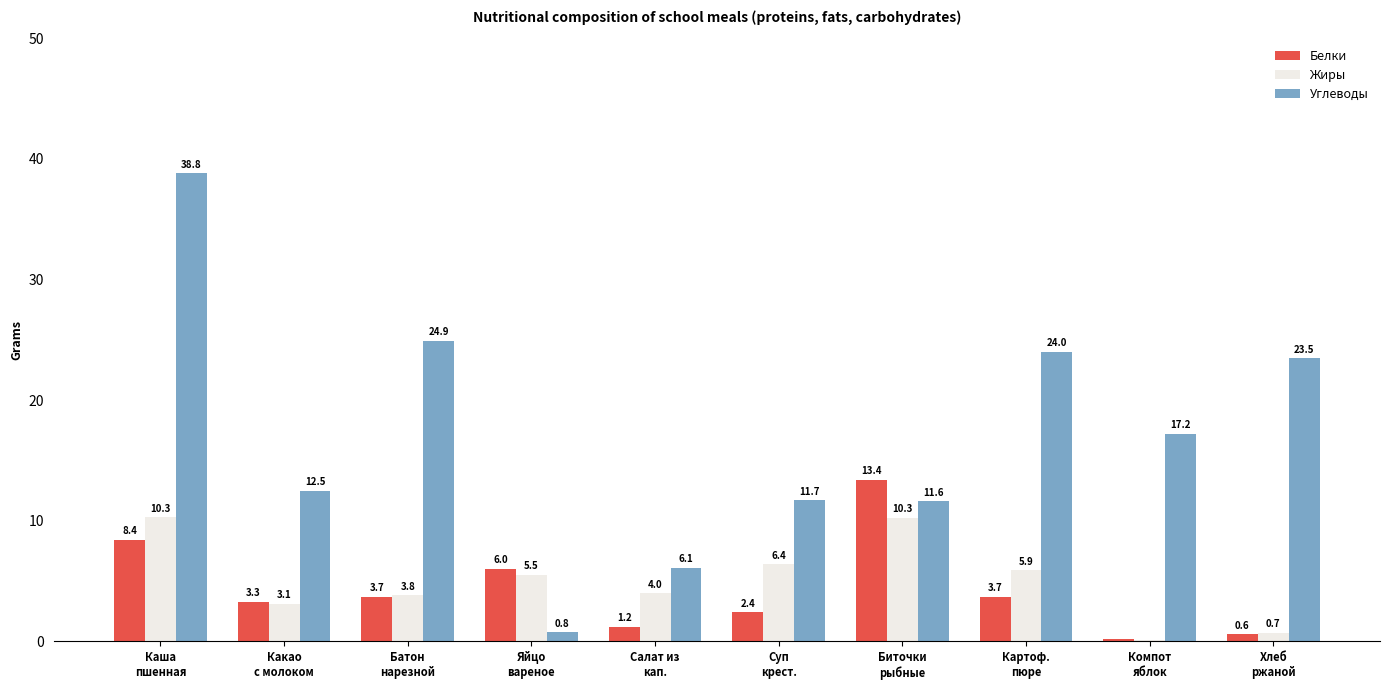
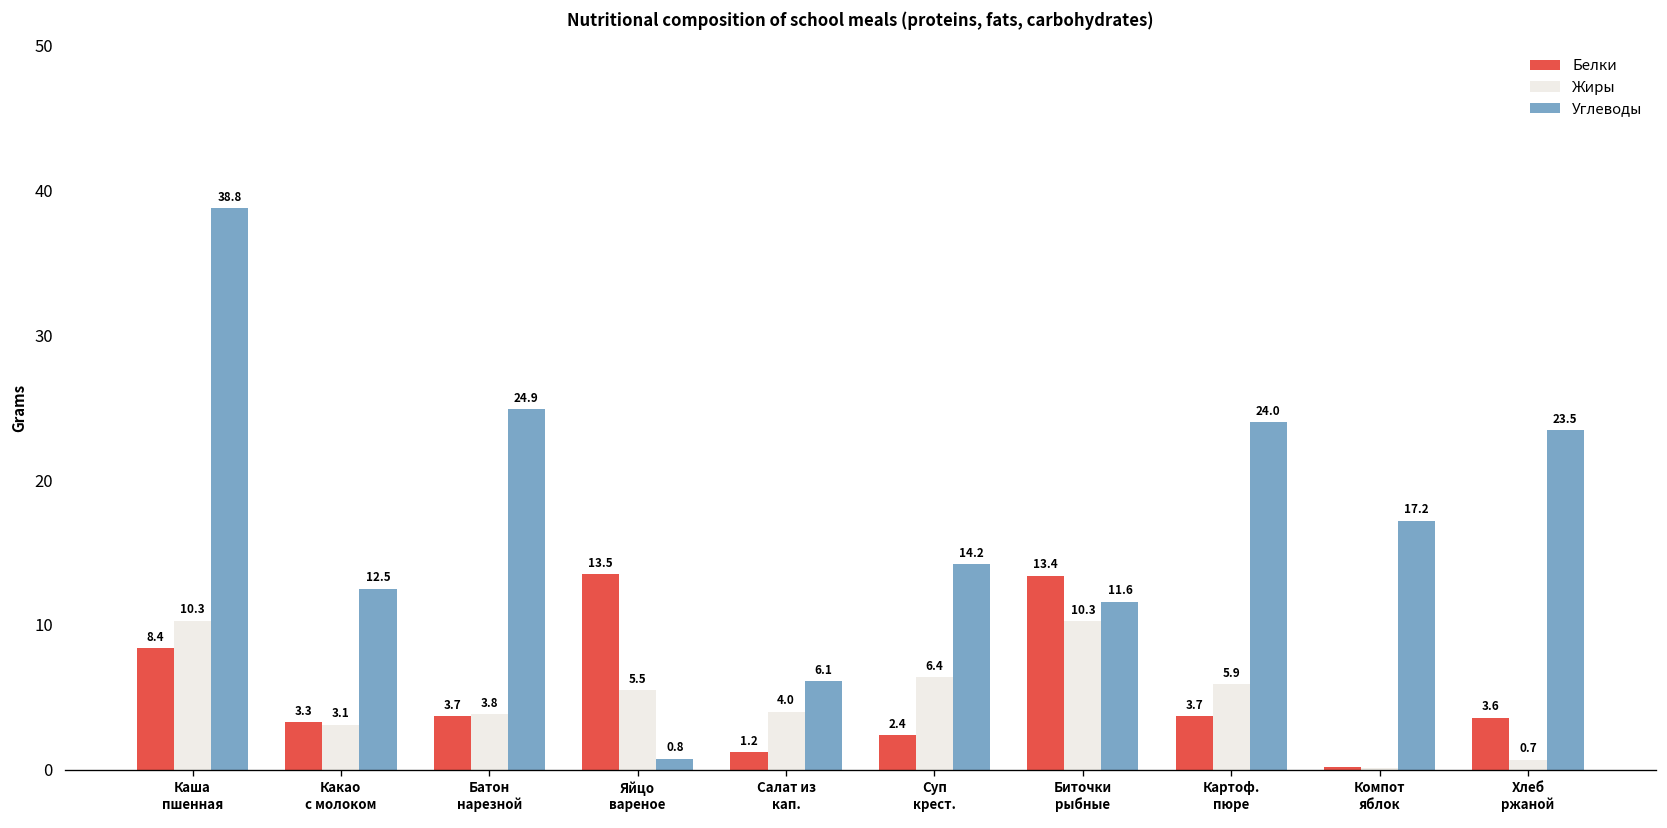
  {
    "Белки": {
      "Каша пшенная": 8.4,
      "Какао с молоком": 3.3,
      "Батон нарезной": 3.7,
-     "Яйцо вареное": 6.0,
+     "Яйцо вареное": 13.5,
      "Салат из кап.": 1.2,
      "Суп крест.": 2.4,
      "Биточки рыбные": 13.4,
      "Картоф. пюре": 3.7,
-     "Хлеб ржаной": 0.6
+     "Хлеб ржаной": 3.6
    },
    "Жиры": {
      "Каша пшенная": 10.3,
      "Какао с молоком": 3.1,
      "Батон нарезной": 3.8,
      "Яйцо вареное": 5.5,
      "Салат из кап.": 4.0,
      "Суп крест.": 6.4,
      "Биточки рыбные": 10.3,
      "Картоф. пюре": 5.9,
      "Хлеб ржаной": 0.7
    },
    "Углеводы": {
      "Каша пшенная": 38.8,
      "Какао с молоком": 12.5,
      "Батон нарезной": 24.9,
      "Яйцо вареное": 0.8,
      "Салат из кап.": 6.1,
-     "Суп крест.": 11.7,
+     "Суп крест.": 14.2,
      "Биточки рыбные": 11.6,
      "Картоф. пюре": 24.0,
      "Компот яблок": 17.2,
      "Хлеб ржаной": 23.5
    }
  }
